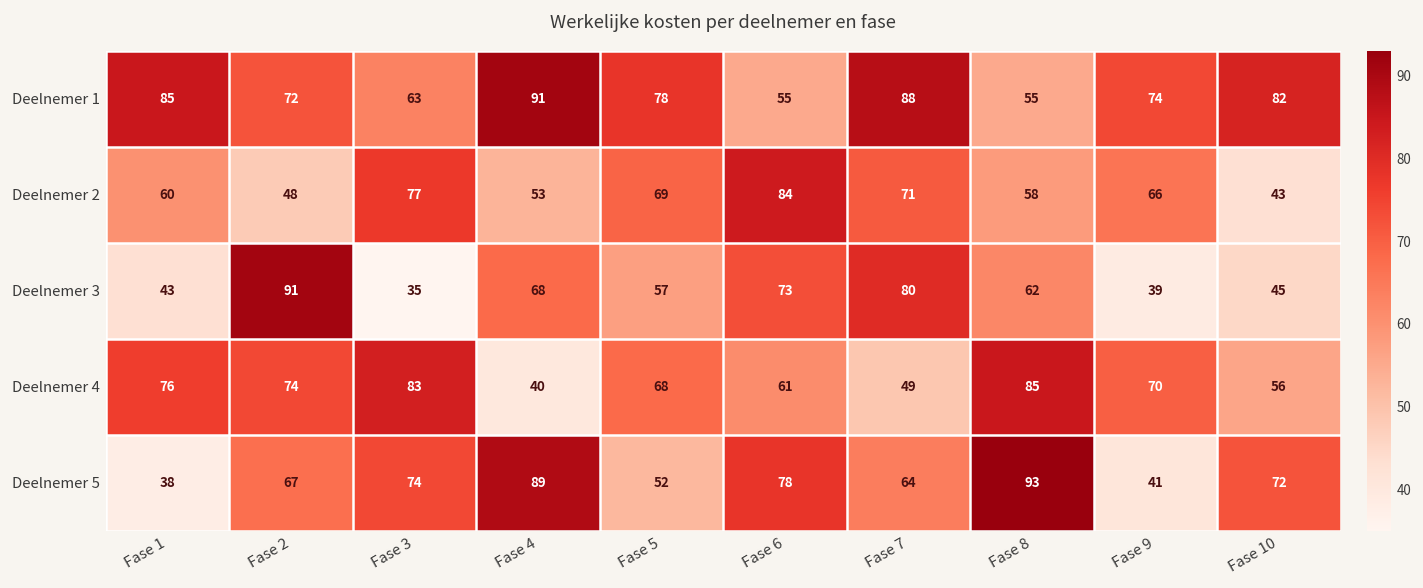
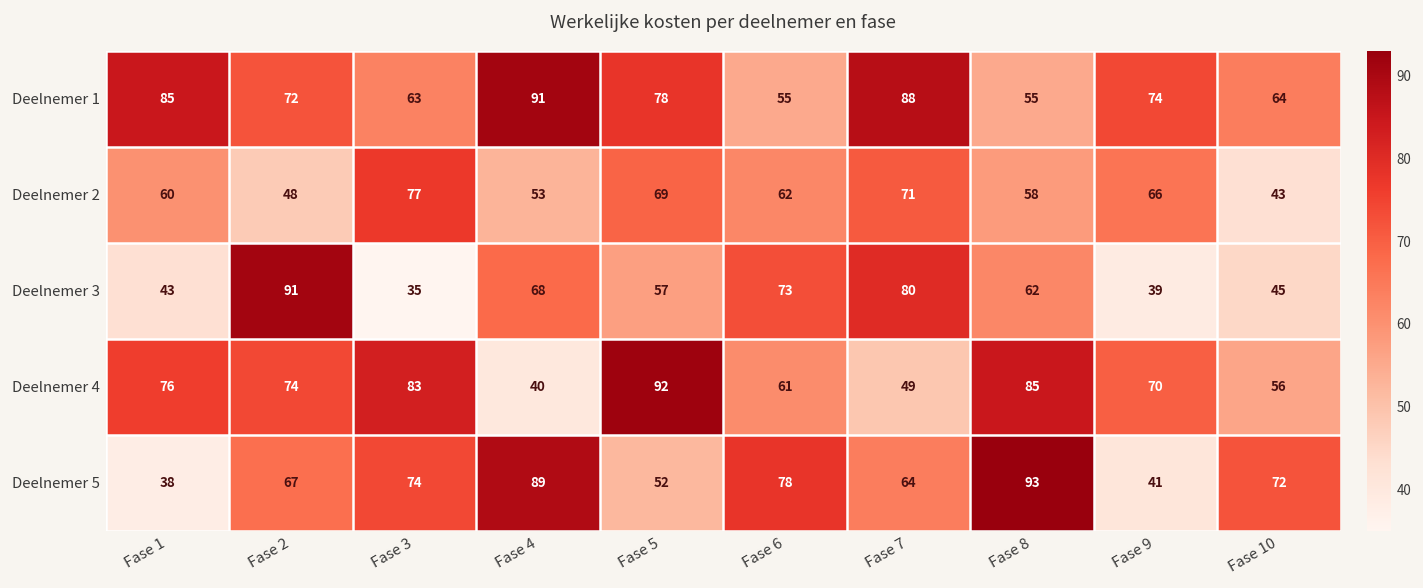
  {
    "Deelnemer 1": {
      "Fase 1": 85,
      "Fase 2": 72,
      "Fase 3": 63,
      "Fase 4": 91,
      "Fase 5": 78,
      "Fase 6": 55,
      "Fase 7": 88,
      "Fase 8": 55,
      "Fase 9": 74,
-     "Fase 10": 82
+     "Fase 10": 64
    },
    "Deelnemer 2": {
      "Fase 1": 60,
      "Fase 2": 48,
      "Fase 3": 77,
      "Fase 4": 53,
      "Fase 5": 69,
-     "Fase 6": 84,
+     "Fase 6": 62,
      "Fase 7": 71,
      "Fase 8": 58,
      "Fase 9": 66,
      "Fase 10": 43
    },
    "Deelnemer 3": {
      "Fase 1": 43,
      "Fase 2": 91,
      "Fase 3": 35,
      "Fase 4": 68,
      "Fase 5": 57,
      "Fase 6": 73,
      "Fase 7": 80,
      "Fase 8": 62,
      "Fase 9": 39,
      "Fase 10": 45
    },
    "Deelnemer 4": {
      "Fase 1": 76,
      "Fase 2": 74,
      "Fase 3": 83,
      "Fase 4": 40,
-     "Fase 5": 68,
+     "Fase 5": 92,
      "Fase 6": 61,
      "Fase 7": 49,
      "Fase 8": 85,
      "Fase 9": 70,
      "Fase 10": 56
    },
    "Deelnemer 5": {
      "Fase 1": 38,
      "Fase 2": 67,
      "Fase 3": 74,
      "Fase 4": 89,
      "Fase 5": 52,
      "Fase 6": 78,
      "Fase 7": 64,
      "Fase 8": 93,
      "Fase 9": 41,
      "Fase 10": 72
    }
  }
